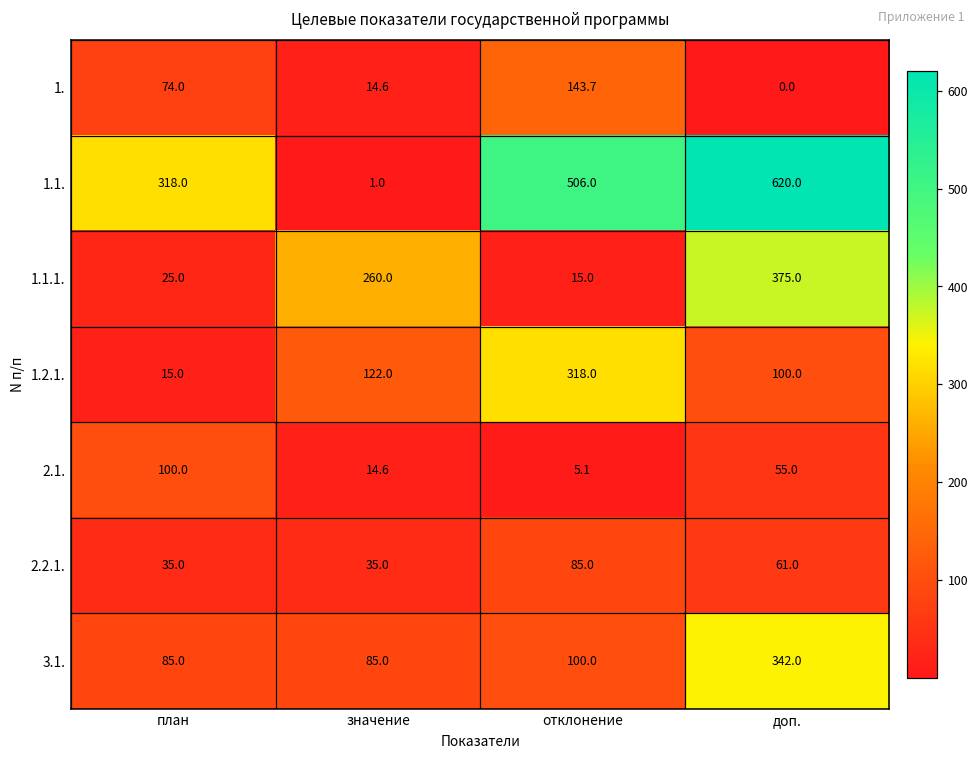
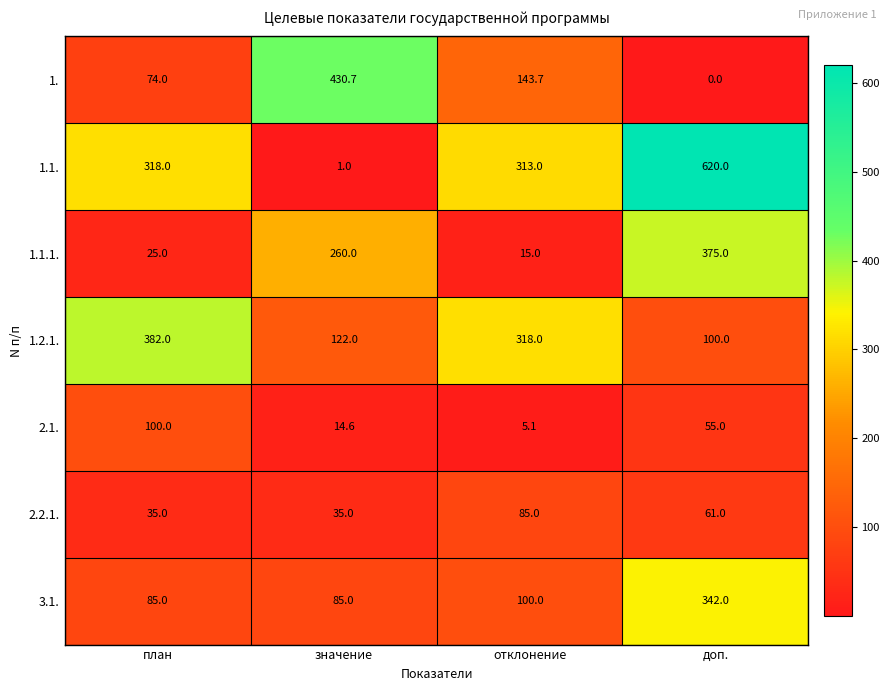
  {
    "1.": {
      "план": 74.0,
-     "значение": 14.6,
+     "значение": 430.7,
      "отклонение": 143.7,
      "доп.": 0.0
    },
    "1.1.": {
      "план": 318.0,
      "значение": 1.0,
-     "отклонение": 506.0,
+     "отклонение": 313.0,
      "доп.": 620.0
    },
    "1.1.1.": {
      "план": 25.0,
      "значение": 260.0,
      "отклонение": 15.0,
      "доп.": 375.0
    },
    "1.2.1.": {
-     "план": 15.0,
+     "план": 382.0,
      "значение": 122.0,
      "отклонение": 318.0,
      "доп.": 100.0
    },
    "2.1.": {
      "план": 100.0,
      "значение": 14.6,
      "отклонение": 5.1,
      "доп.": 55.0
    },
    "2.2.1.": {
      "план": 35.0,
      "значение": 35.0,
      "отклонение": 85.0,
      "доп.": 61.0
    },
    "3.1.": {
      "план": 85.0,
      "значение": 85.0,
      "отклонение": 100.0,
      "доп.": 342.0
    }
  }
